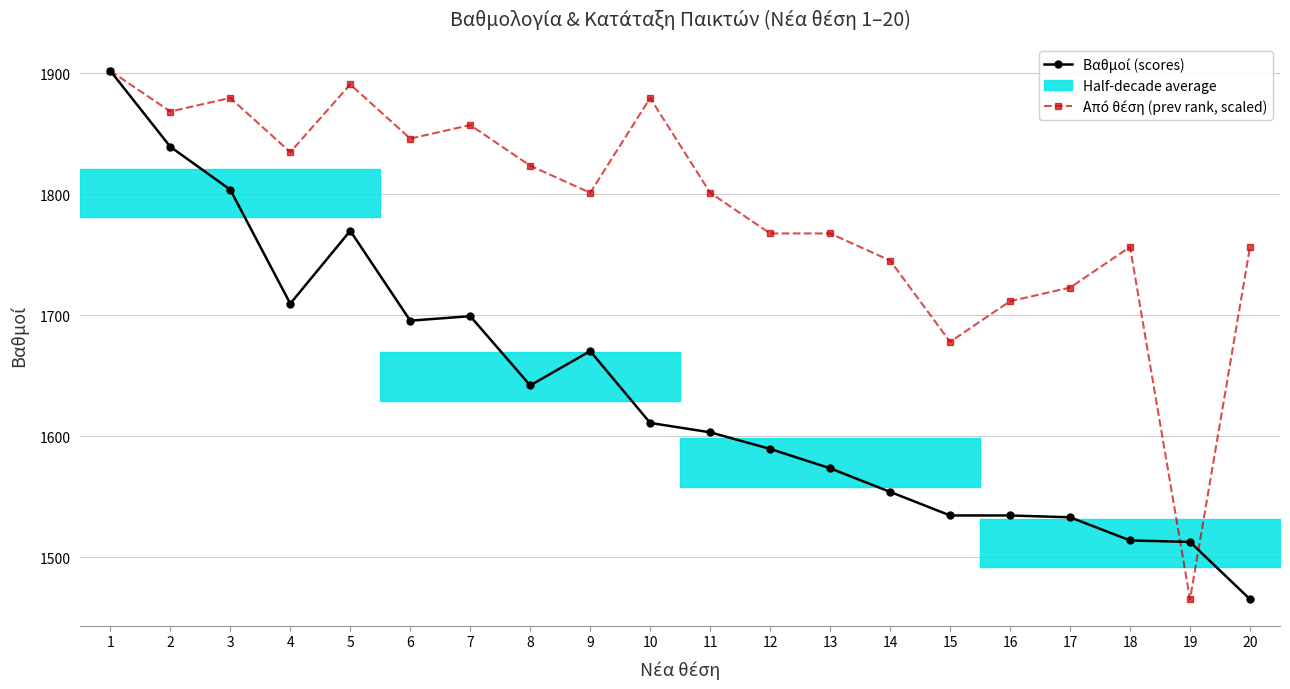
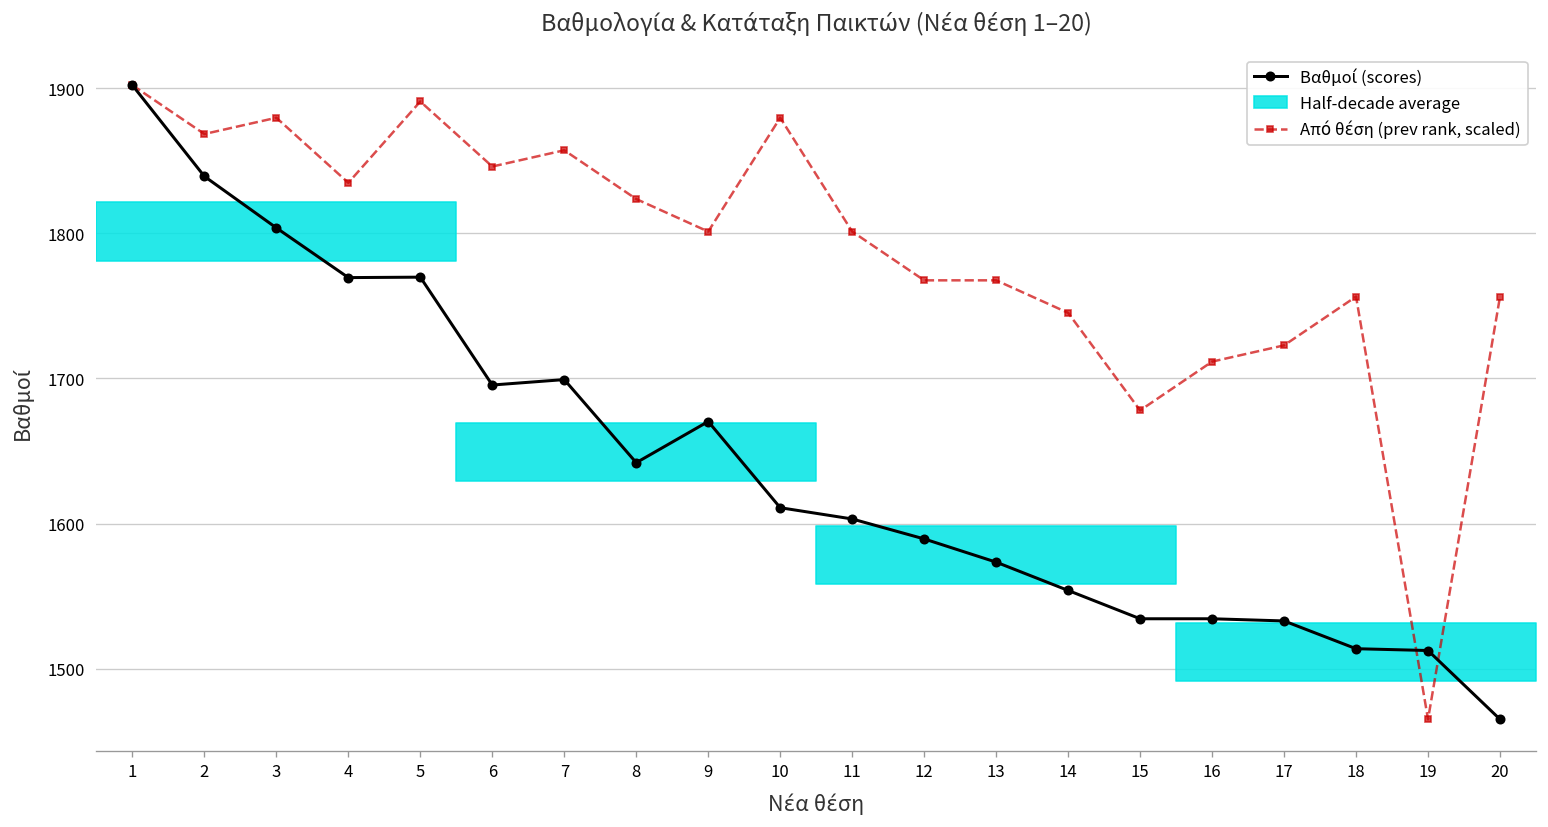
  {
    "Βαθμοί (scores)": {
      "2": 1839,
      "3": 1804,
-     "4": 1710,
+     "4": 1770,
      "5": 1770,
      "6": 1696,
      "7": 1699,
      "8": 1642,
      "9": 1670,
      "10": 1611,
      "11": 1603,
      "12": 1590,
      "13": 1574,
      "14": 1554,
      "15": 1535,
      "16": 1535,
      "17": 1533,
      "18": 1514,
      "19": 1513,
      "20": 1465
    },
    "Από θέση (prev rank, scaled)": {
      "2": 1868,
      "3": 1880,
      "4": 1835,
      "5": 1891,
      "6": 1846,
      "7": 1857,
      "8": 1824,
      "9": 1801,
      "10": 1880,
      "11": 1801,
      "12": 1768,
      "13": 1768,
      "14": 1745,
      "15": 1678,
      "16": 1712,
      "17": 1723,
      "18": 1756,
      "19": 1465,
      "20": 1756
    }
  }
